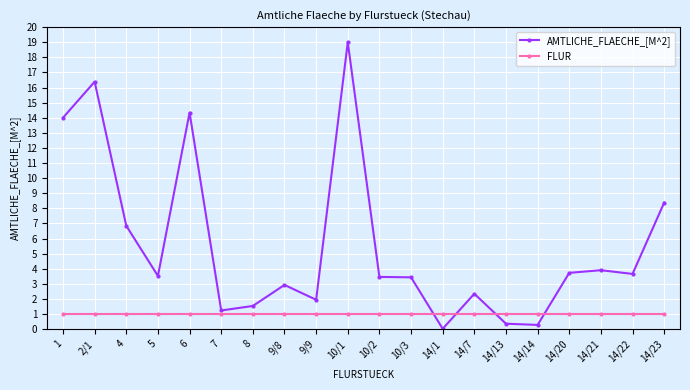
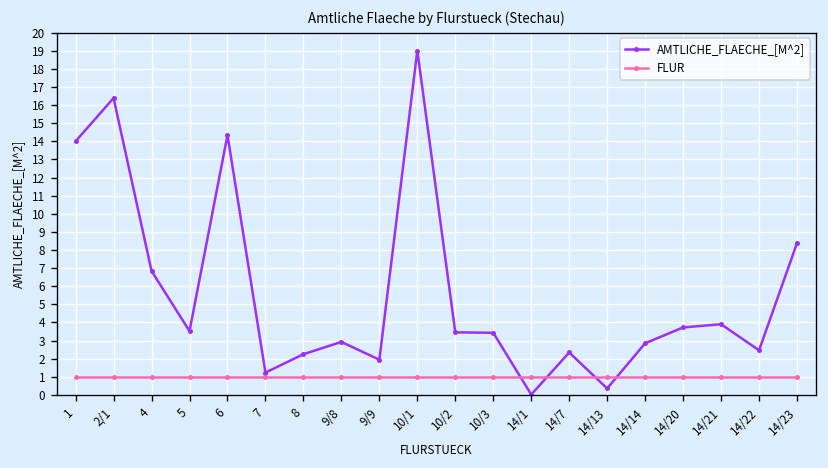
  {
    "AMTLICHE_FLAECHE_[M^2]": {
      "1": 14.0,
      "2/1": 16.4,
      "4": 6.8,
      "5": 3.5,
      "6": 14.3,
      "7": 1.2,
-     "8": 1.5,
+     "8": 2.2,
      "9/8": 2.9,
      "9/9": 1.9,
      "10/1": 19.0,
      "10/2": 3.5,
      "10/3": 3.4,
      "14/1": 0.0,
      "14/7": 2.3,
      "14/13": 0.4,
-     "14/14": 0.3,
+     "14/14": 2.9,
      "14/20": 3.7,
      "14/21": 3.9,
-     "14/22": 3.7,
+     "14/22": 2.5,
      "14/23": 8.4
    },
    "FLUR": {
      "1": 1.0,
      "2/1": 1.0,
      "4": 1.0,
      "5": 1.0,
      "6": 1.0,
      "7": 1.0,
      "8": 1.0,
      "9/8": 1.0,
      "9/9": 1.0,
      "10/1": 1.0,
      "10/2": 1.0,
      "10/3": 1.0,
      "14/1": 1.0,
      "14/7": 1.0,
      "14/13": 1.0,
      "14/14": 1.0,
      "14/20": 1.0,
      "14/21": 1.0,
      "14/22": 1.0,
      "14/23": 1.0
    }
  }
